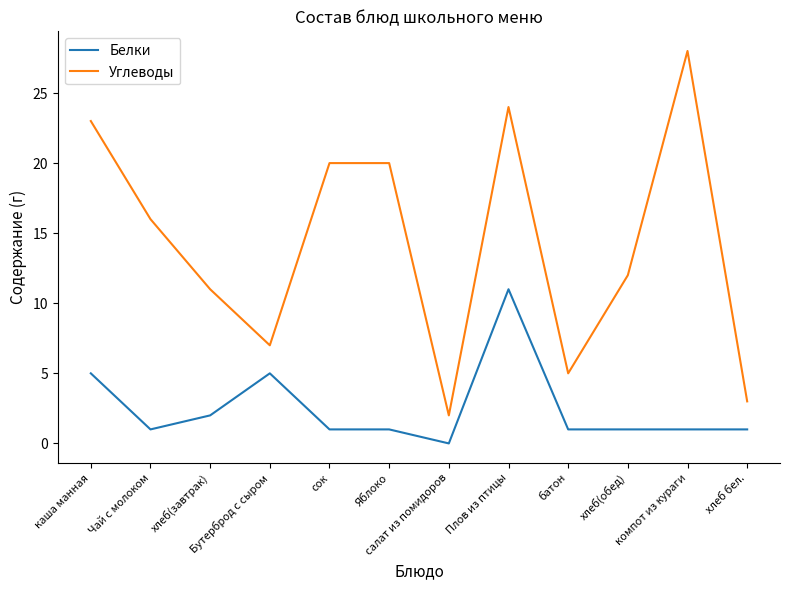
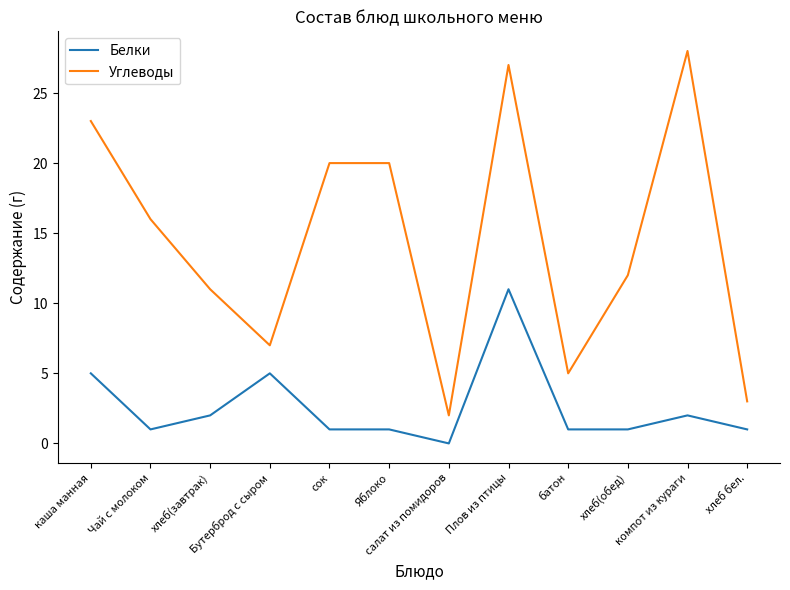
  {
    "Белки": {
      "каша манная": 5,
      "Чай с молоком": 1,
      "хлеб(завтрак)": 2,
      "Бутерброд с сыром": 5,
      "сок": 1,
      "Яблоко": 1,
      "салат из помидоров": 0,
      "Плов из птицы": 11,
      "батон": 1,
      "хлеб(обед)": 1,
-     "компот из кураги": 1,
+     "компот из кураги": 2,
      "хлеб бел.": 1
    },
    "Углеводы": {
      "каша манная": 23,
      "Чай с молоком": 16,
      "хлеб(завтрак)": 11,
      "Бутерброд с сыром": 7,
      "сок": 20,
      "Яблоко": 20,
      "салат из помидоров": 2,
-     "Плов из птицы": 24,
+     "Плов из птицы": 27,
      "батон": 5,
      "хлеб(обед)": 12,
      "компот из кураги": 28,
      "хлеб бел.": 3
    }
  }
